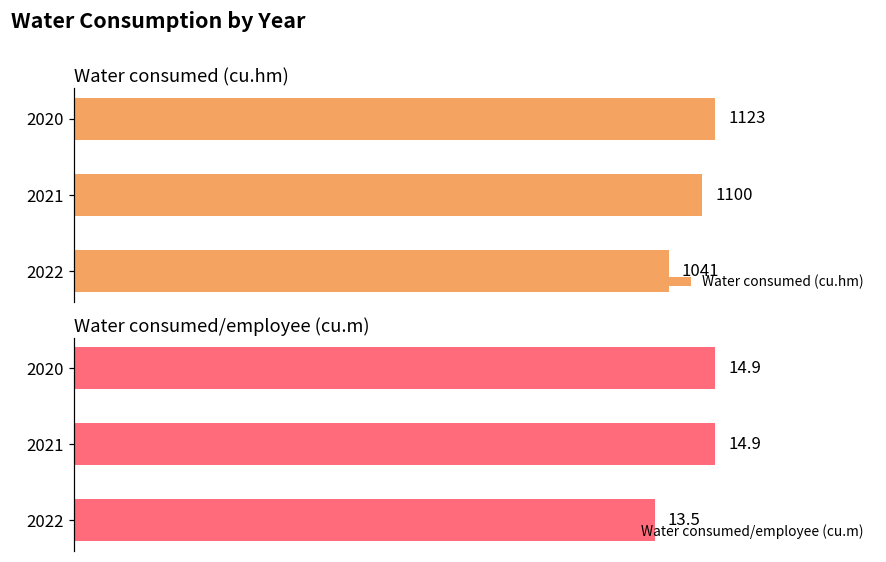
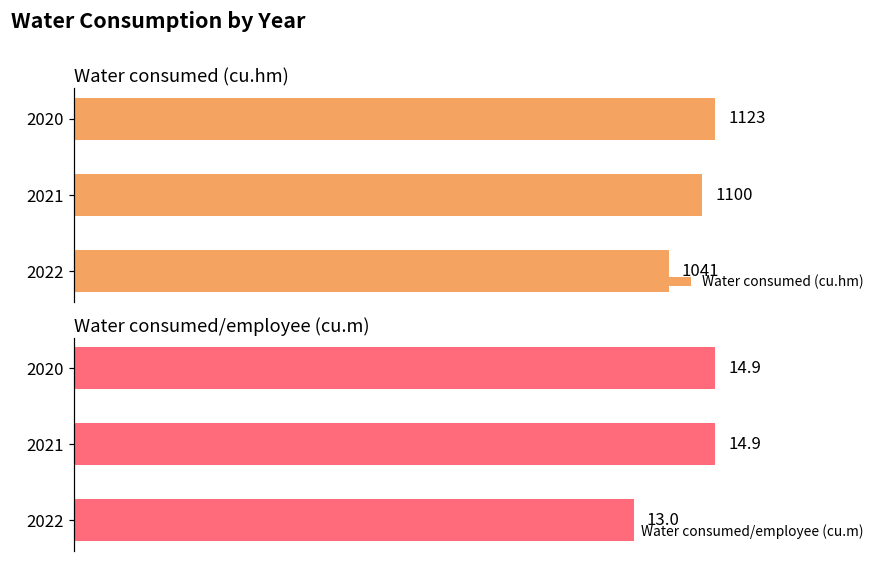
  {
    "Water consumed (cu.hm)": {
      "2020": 1123,
      "2021": 1100,
      "2022": 1041
    },
    "Water consumed/employee (cu.m)": {
      "2020": 14.9,
      "2021": 14.9,
-     "2022": 13.5
+     "2022": 13.0
    }
  }
